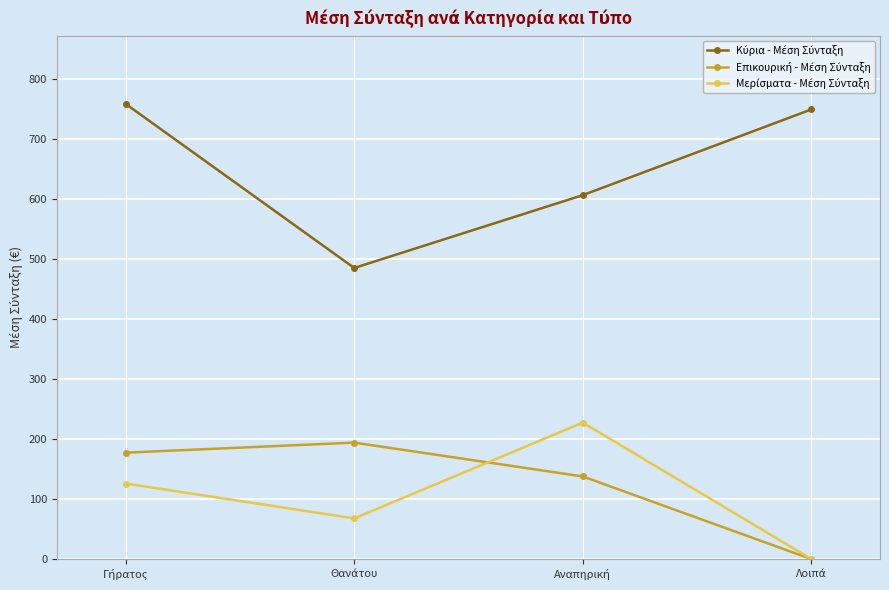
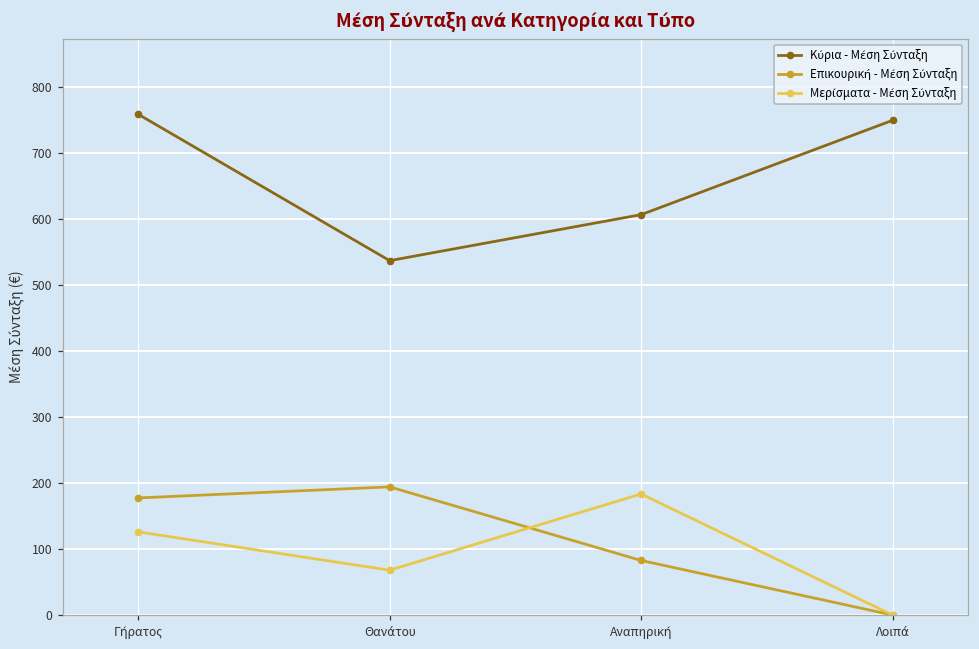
  {
    "Κύρια - Μέση Σύνταξη": {
      "Γήρατος": 760,
-     "Θανάτου": 490,
+     "Θανάτου": 540,
      "Αναπηρική": 610,
      "Λοιπά": 750
    },
    "Επικουρική - Μέση Σύνταξη": {
      "Γήρατος": 180,
      "Θανάτου": 190,
-     "Αναπηρική": 140
+     "Αναπηρική": 80
    },
    "Μερίσματα - Μέση Σύνταξη": {
      "Γήρατος": 130,
      "Θανάτου": 70,
-     "Αναπηρική": 230
+     "Αναπηρική": 180
    }
  }
